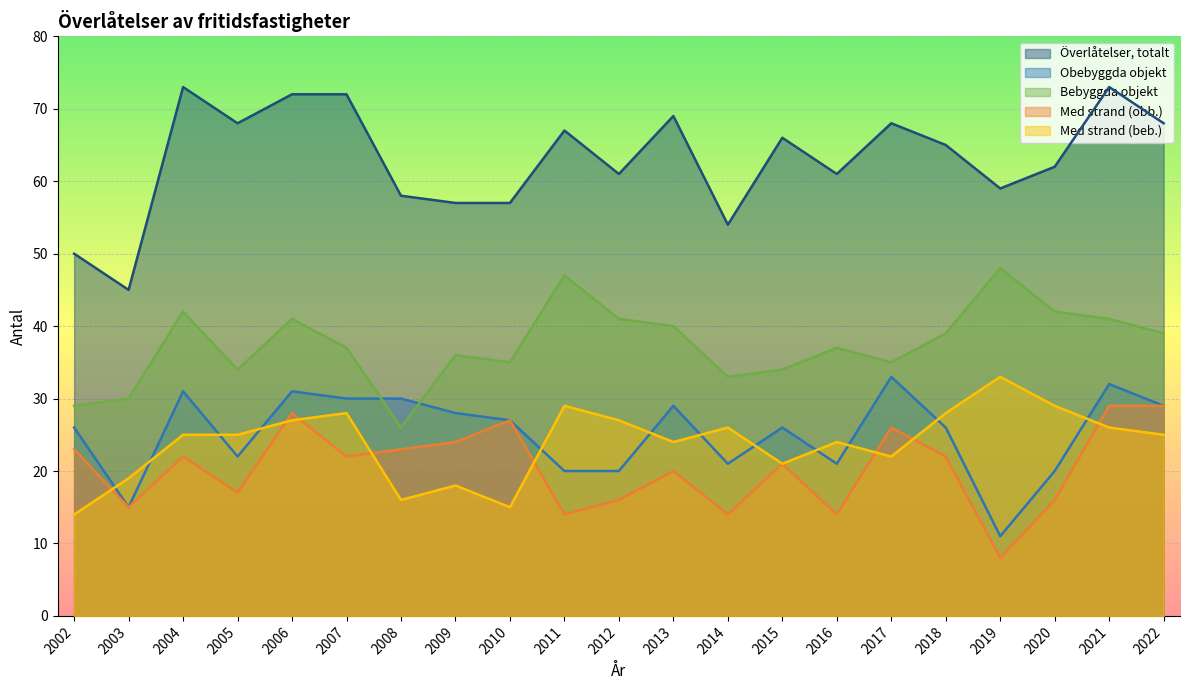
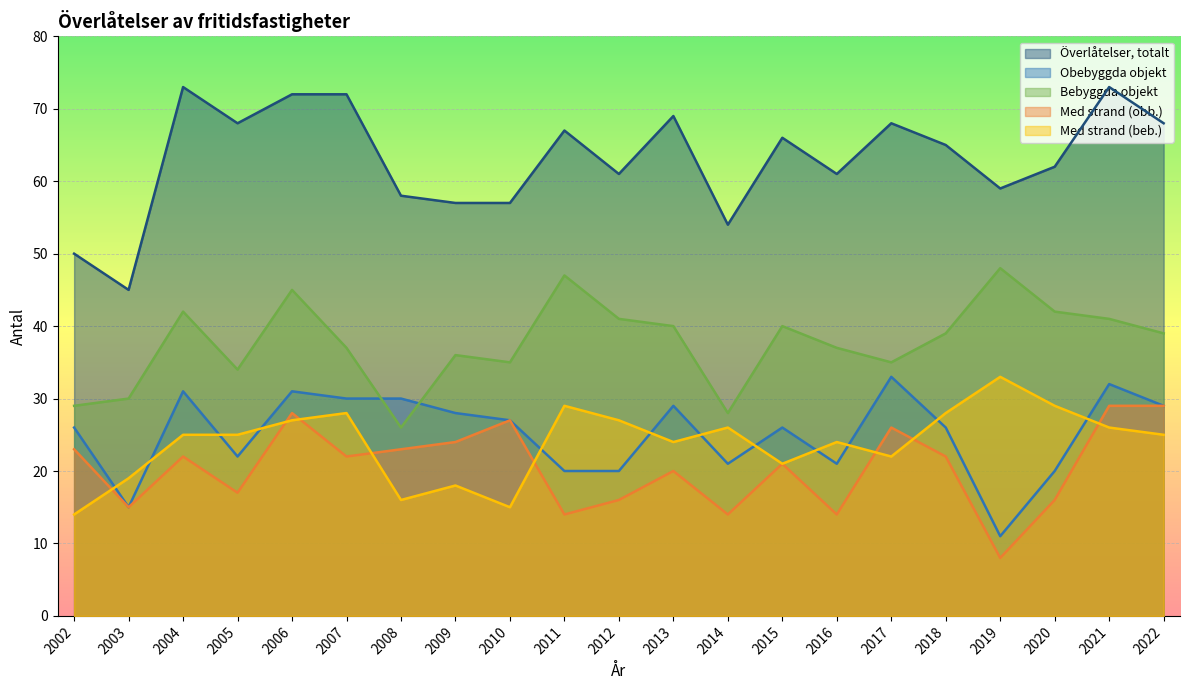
  {
    "Bebyggda objekt": {
      "2002": 29,
      "2003": 30,
      "2004": 42,
      "2005": 34,
-     "2006": 41,
+     "2006": 45,
      "2007": 37,
      "2008": 26,
      "2009": 36,
      "2010": 35,
      "2011": 47,
      "2012": 41,
      "2013": 40,
-     "2014": 33,
-     "2015": 34,
+     "2014": 28,
+     "2015": 40,
      "2016": 37,
      "2017": 35,
      "2018": 39,
      "2019": 48,
      "2020": 42,
      "2021": 41,
      "2022": 39
    }
  }
